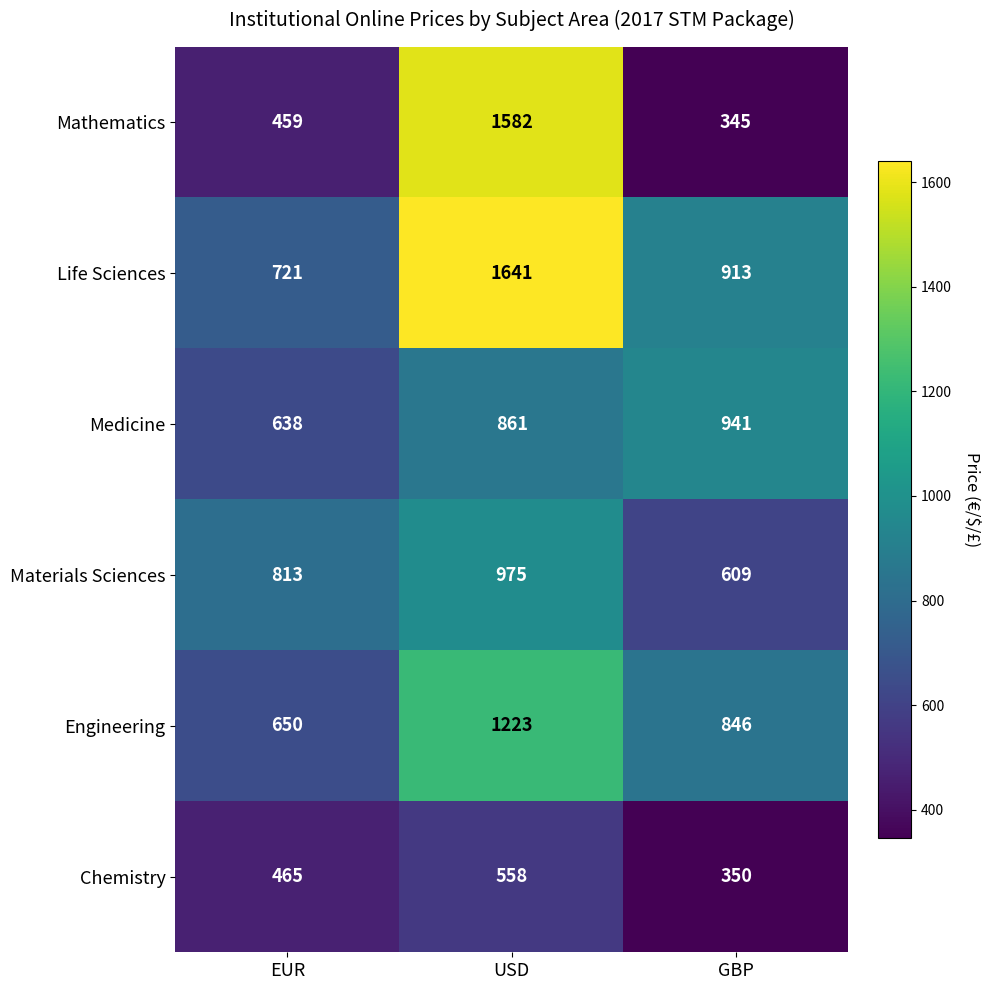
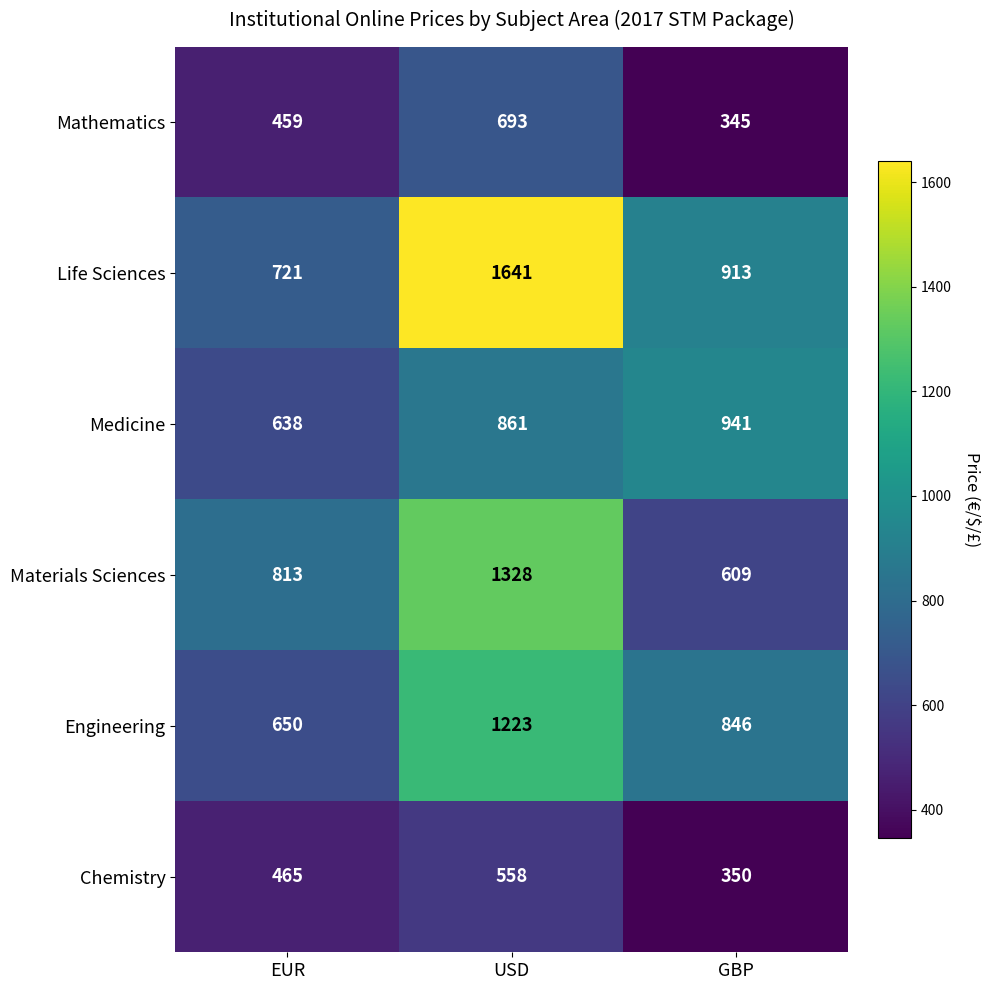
  {
    "Mathematics": {
      "EUR": 459,
-     "USD": 1582,
+     "USD": 693,
      "GBP": 345
    },
    "Life Sciences": {
      "EUR": 721,
      "USD": 1641,
      "GBP": 913
    },
    "Medicine": {
      "EUR": 638,
      "USD": 861,
      "GBP": 941
    },
    "Materials Sciences": {
      "EUR": 813,
-     "USD": 975,
+     "USD": 1328,
      "GBP": 609
    },
    "Engineering": {
      "EUR": 650,
      "USD": 1223,
      "GBP": 846
    },
    "Chemistry": {
      "EUR": 465,
      "USD": 558,
      "GBP": 350
    }
  }
